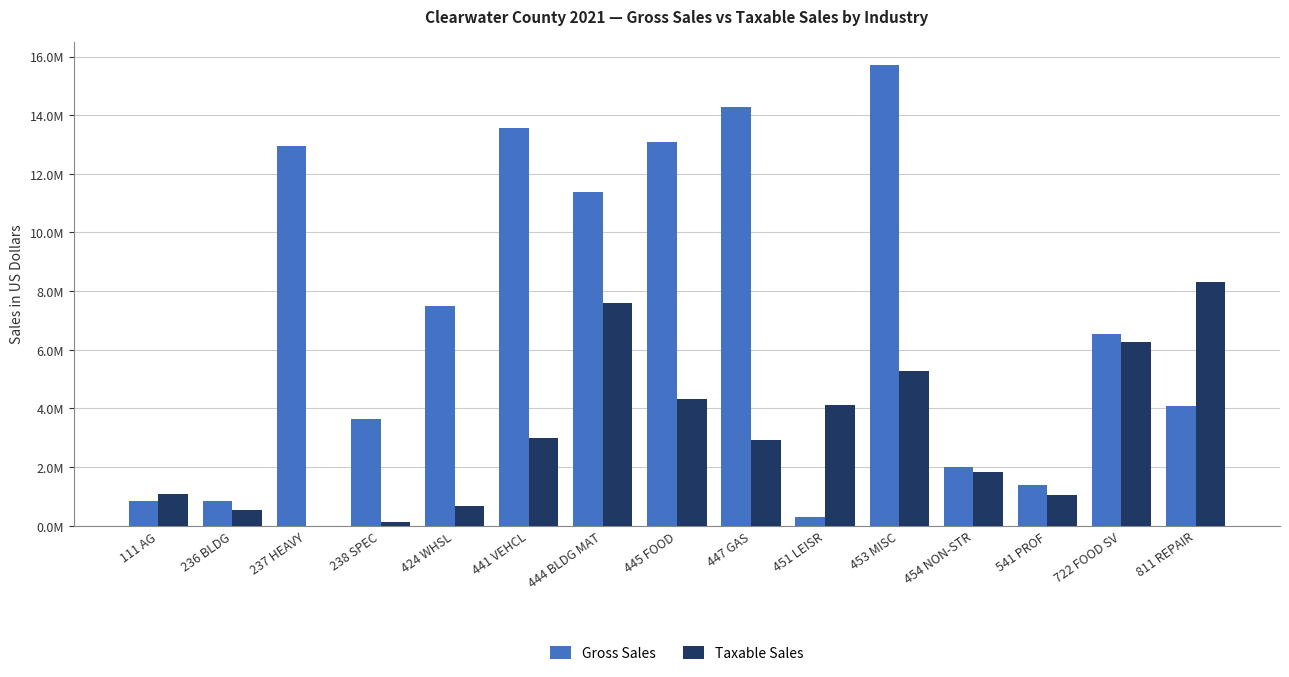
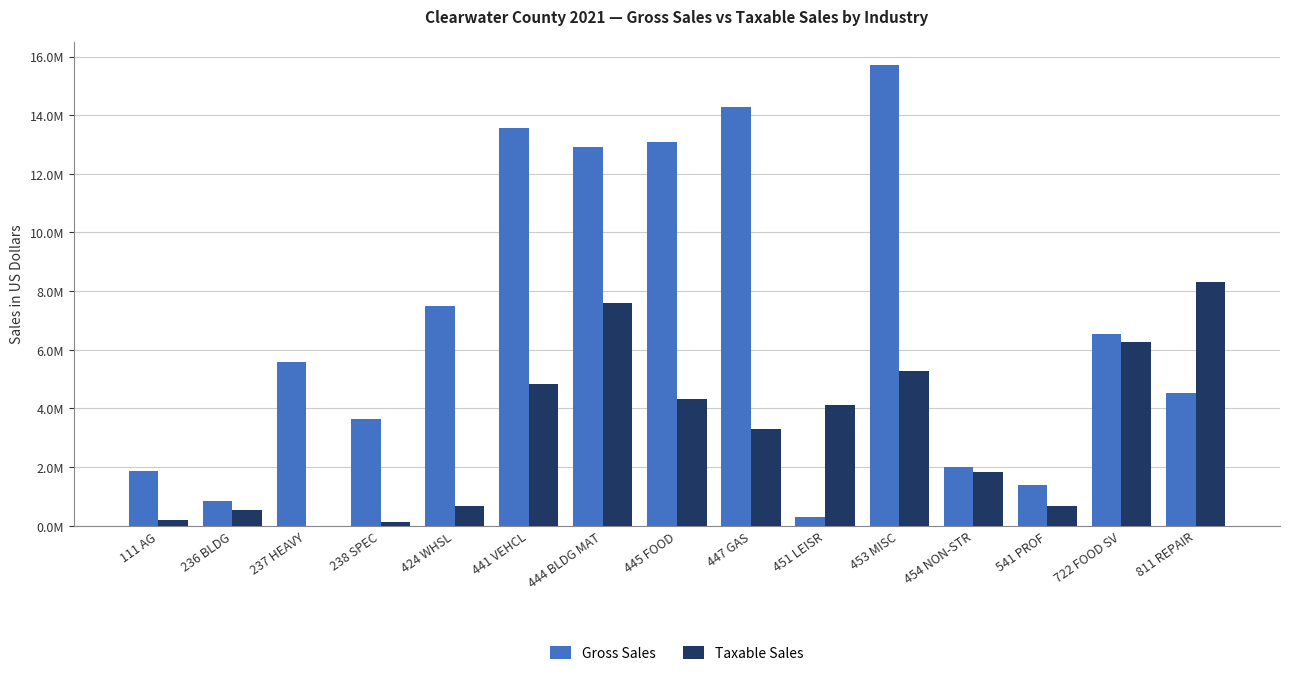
  {
    "Gross Sales": {
-     "111 AG": 800000,
+     "111 AG": 1900000,
      "236 BLDG": 800000,
-     "237 HEAVY": 12900000,
+     "237 HEAVY": 5600000,
      "238 SPEC": 3600000,
      "424 WHSL": 7500000,
      "441 VEHCL": 13600000,
-     "444 BLDG MAT": 11400000,
+     "444 BLDG MAT": 12900000,
      "445 FOOD": 13100000,
      "447 GAS": 14300000,
      "451 LEISR": 300000,
      "453 MISC": 15700000,
      "454 NON-STR": 2000000,
      "541 PROF": 1400000,
      "722 FOOD SV": 6500000,
-     "811 REPAIR": 4100000
+     "811 REPAIR": 4500000
    },
    "Taxable Sales": {
-     "111 AG": 1100000,
+     "111 AG": 200000,
      "236 BLDG": 500000,
      "237 HEAVY": 0,
      "238 SPEC": 100000,
      "424 WHSL": 700000,
-     "441 VEHCL": 3000000,
+     "441 VEHCL": 4800000,
      "444 BLDG MAT": 7600000,
      "445 FOOD": 4300000,
-     "447 GAS": 2900000,
+     "447 GAS": 3300000,
      "451 LEISR": 4100000,
      "453 MISC": 5300000,
      "454 NON-STR": 1800000,
-     "541 PROF": 1100000,
+     "541 PROF": 700000,
      "722 FOOD SV": 6300000,
      "811 REPAIR": 8300000
    }
  }
